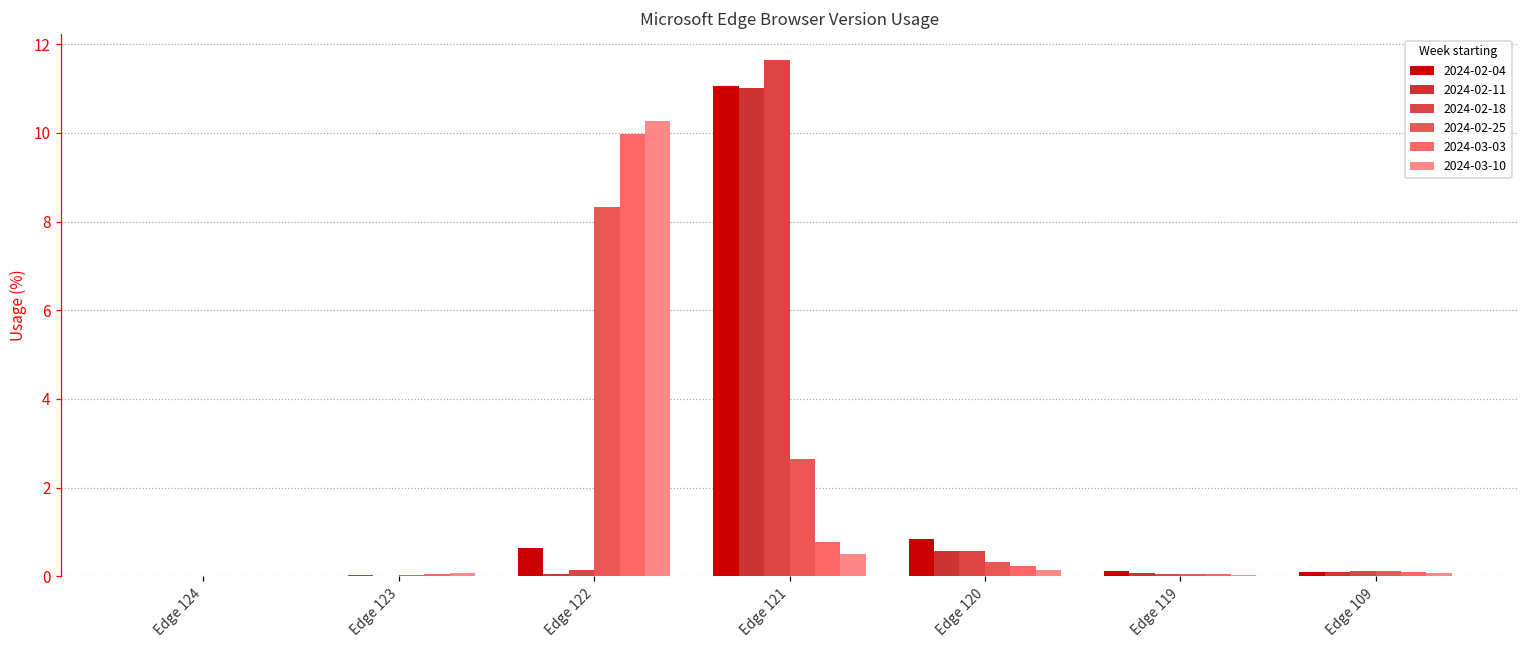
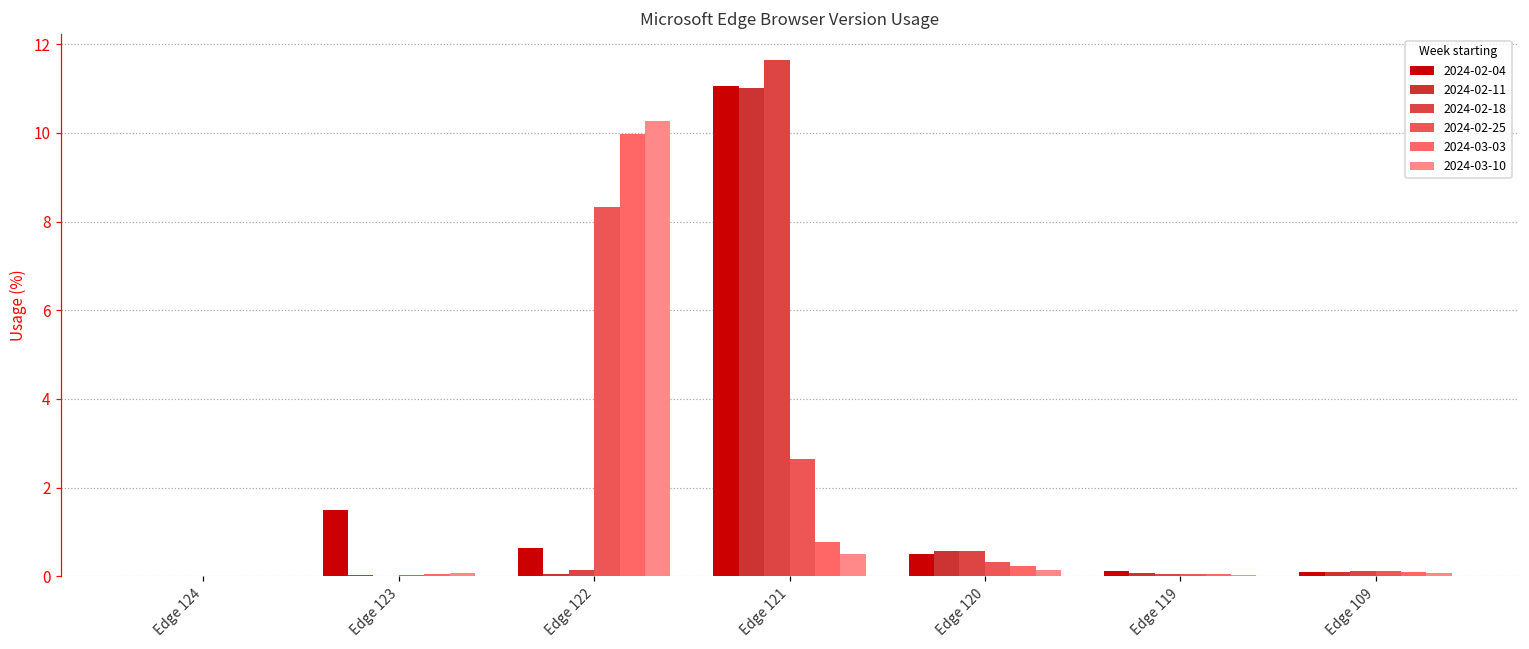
  {
    "2024-02-04": {
      "Edge 124": 0.0,
-     "Edge 123": 0.0,
+     "Edge 123": 1.5,
      "Edge 122": 0.6,
      "Edge 121": 11.1,
-     "Edge 120": 0.8,
+     "Edge 120": 0.5,
      "Edge 119": 0.1,
      "Edge 109": 0.1
    }
  }
